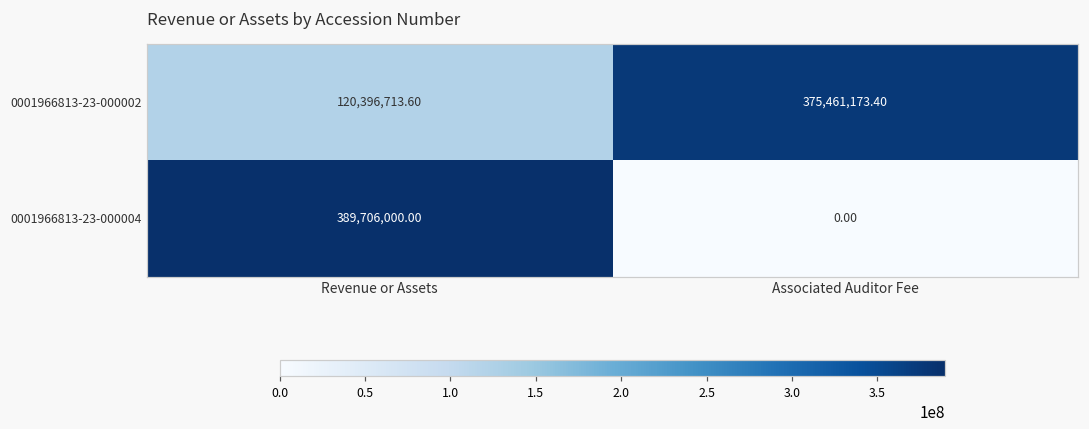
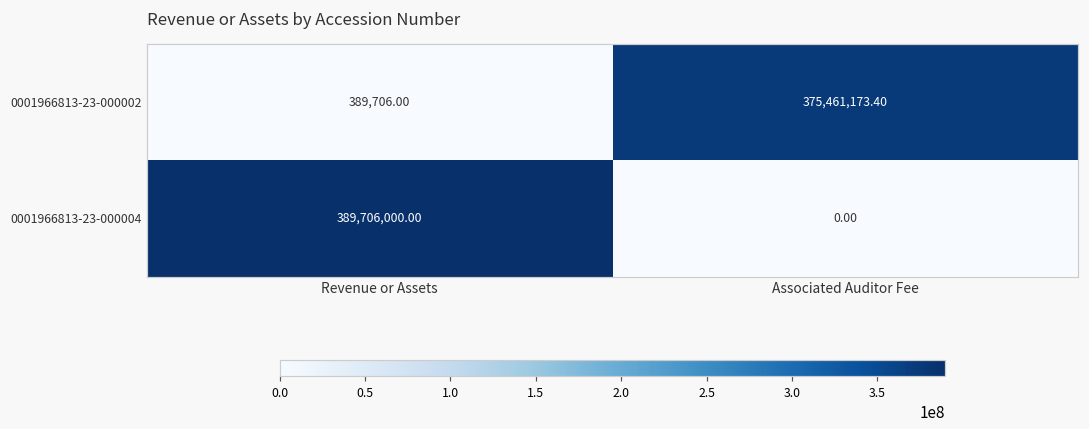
  {
    "0001966813-23-000002": {
-     "Revenue or Assets": "120,396,713.60",
+     "Revenue or Assets": "389,706.00",
      "Associated Auditor Fee": "375,461,173.40"
    },
    "0001966813-23-000004": {
      "Revenue or Assets": "389,706,000.00",
      "Associated Auditor Fee": "0.00"
    }
  }
